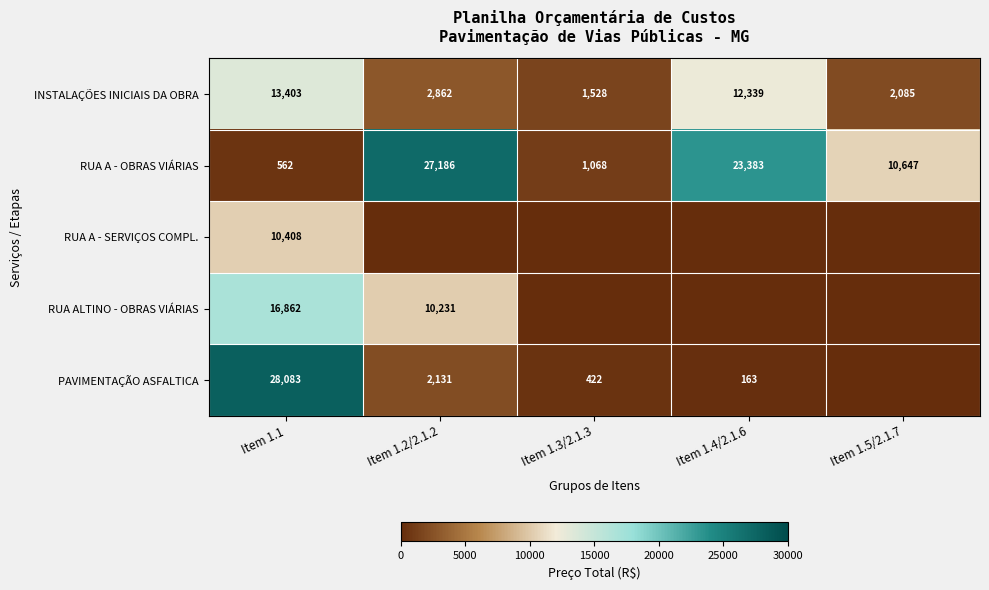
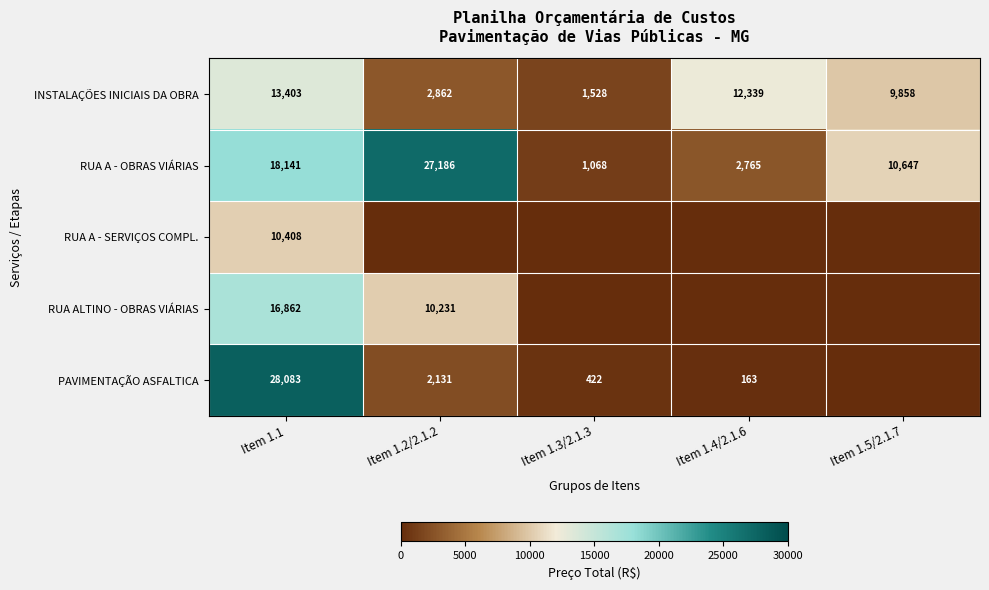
  {
    "INSTALAÇÕES INICIAIS DA OBRA": {
      "Item 1.1": "13,403",
      "Item 1.2/2.1.2": "2,862",
      "Item 1.3/2.1.3": "1,528",
      "Item 1.4/2.1.6": "12,339",
-     "Item 1.5/2.1.7": "2,085"
+     "Item 1.5/2.1.7": "9,858"
    },
    "RUA A - OBRAS VIÁRIAS": {
-     "Item 1.1": "562",
+     "Item 1.1": "18,141",
      "Item 1.2/2.1.2": "27,186",
      "Item 1.3/2.1.3": "1,068",
-     "Item 1.4/2.1.6": "23,383",
+     "Item 1.4/2.1.6": "2,765",
      "Item 1.5/2.1.7": "10,647"
    },
    "RUA A - SERVIÇOS COMPL.": {
      "Item 1.1": "10,408"
    },
    "RUA ALTINO - OBRAS VIÁRIAS": {
      "Item 1.1": "16,862",
      "Item 1.2/2.1.2": "10,231"
    },
    "PAVIMENTAÇÃO ASFALTICA": {
      "Item 1.1": "28,083",
      "Item 1.2/2.1.2": "2,131",
      "Item 1.3/2.1.3": "422",
      "Item 1.4/2.1.6": "163"
    }
  }
